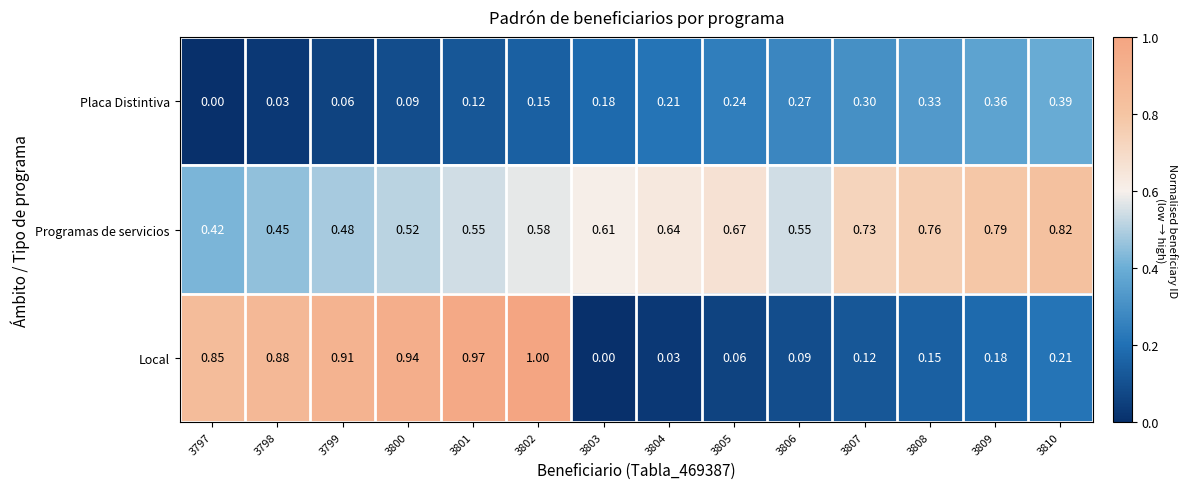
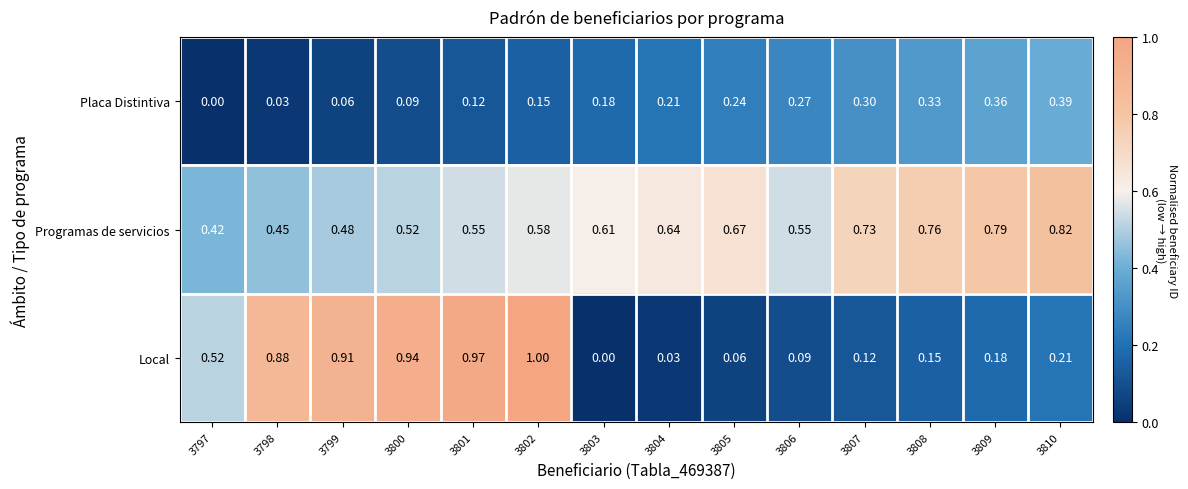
  {
    "Placa Distintiva": {
      "3797": 0.00,
      "3798": 0.03,
      "3799": 0.06,
      "3800": 0.09,
      "3801": 0.12,
      "3802": 0.15,
      "3803": 0.18,
      "3804": 0.21,
      "3805": 0.24,
      "3806": 0.27,
      "3807": 0.30,
      "3808": 0.33,
      "3809": 0.36,
      "3810": 0.39
    },
    "Programas de servicios": {
      "3797": 0.42,
      "3798": 0.45,
      "3799": 0.48,
      "3800": 0.52,
      "3801": 0.55,
      "3802": 0.58,
      "3803": 0.61,
      "3804": 0.64,
      "3805": 0.67,
      "3806": 0.55,
      "3807": 0.73,
      "3808": 0.76,
      "3809": 0.79,
      "3810": 0.82
    },
    "Local": {
-     "3797": 0.85,
+     "3797": 0.52,
      "3798": 0.88,
      "3799": 0.91,
      "3800": 0.94,
      "3801": 0.97,
      "3802": 1.00,
      "3803": 0.00,
      "3804": 0.03,
      "3805": 0.06,
      "3806": 0.09,
      "3807": 0.12,
      "3808": 0.15,
      "3809": 0.18,
      "3810": 0.21
    }
  }
